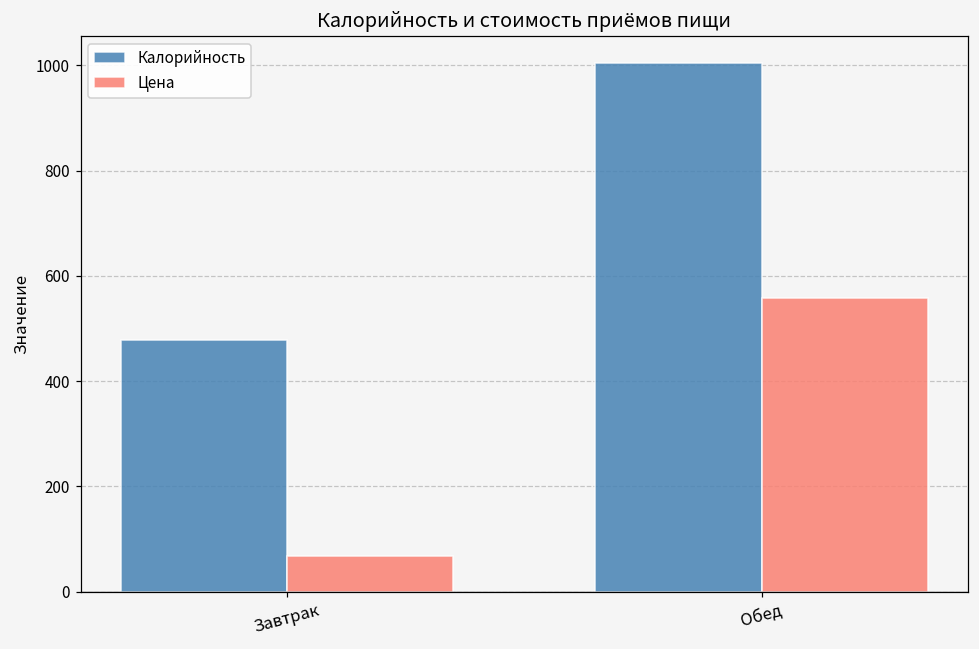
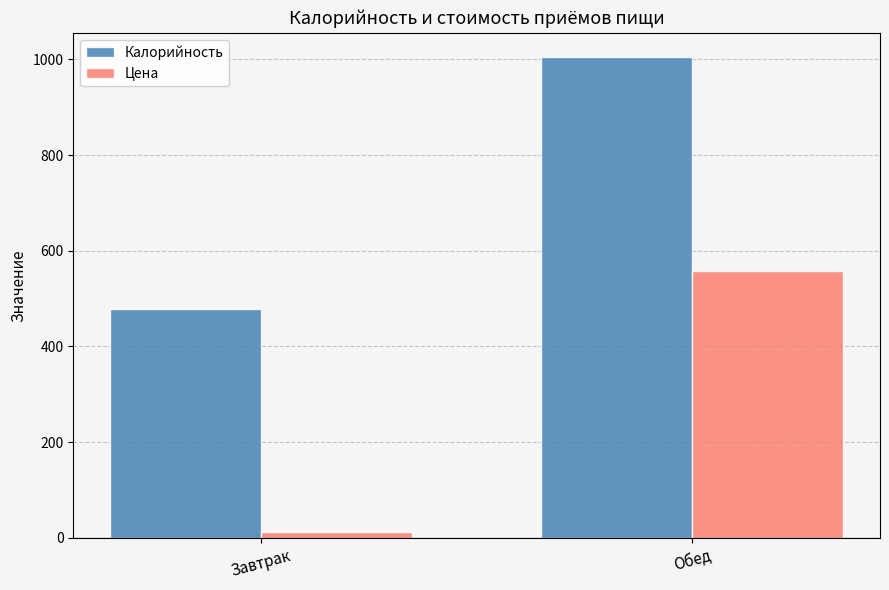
  {
    "Калорийность": {
      "Завтрак": 480,
      "Обед": 1010
    },
    "Цена": {
-     "Завтрак": 70,
+     "Завтрак": 10,
      "Обед": 560
    }
  }
